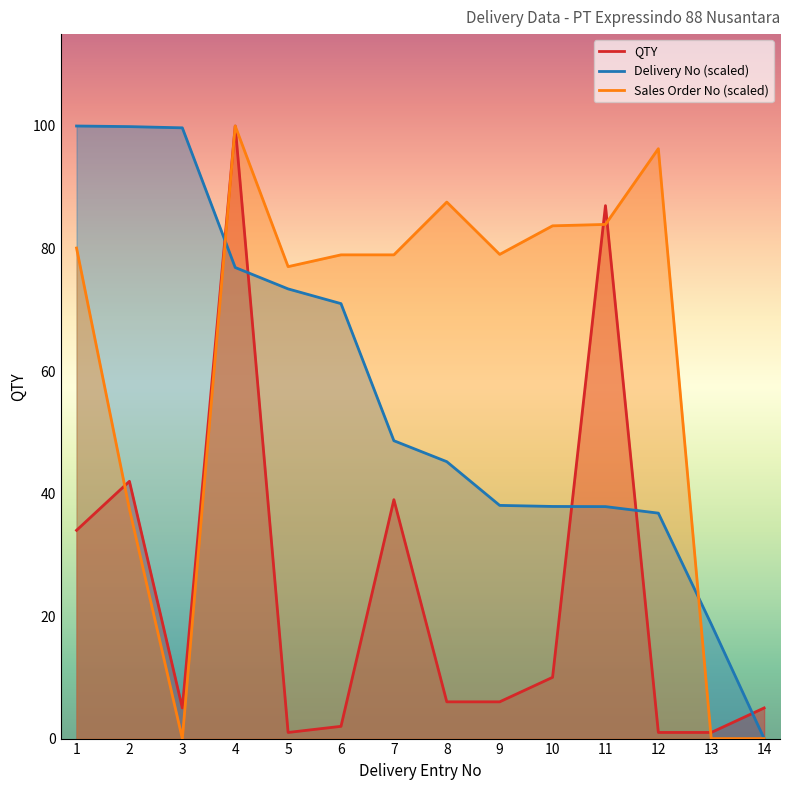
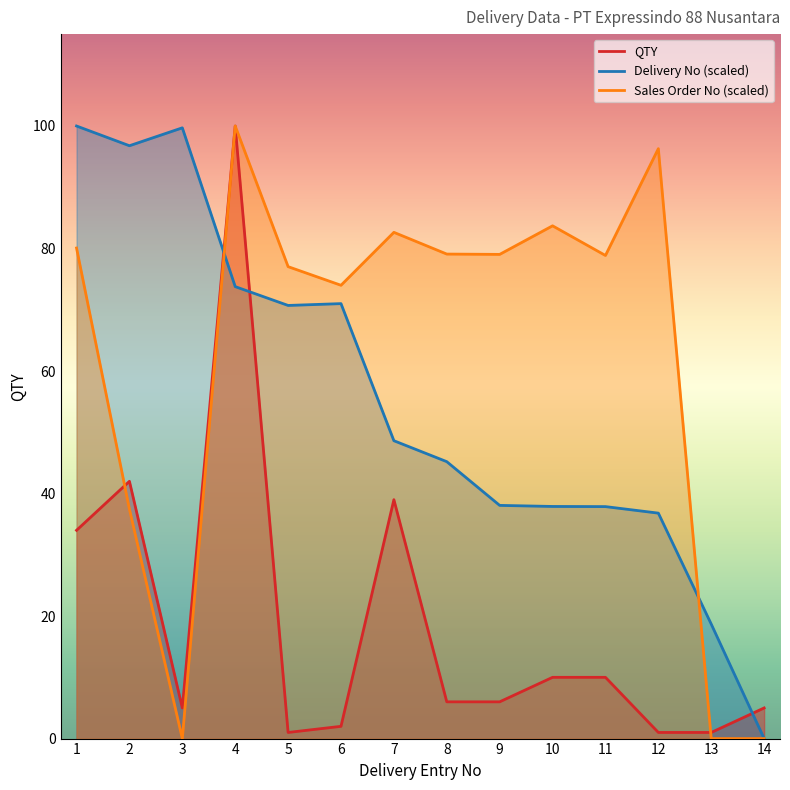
  {
    "QTY": {
      "1": 34,
      "2": 42,
      "3": 5,
      "5": 1,
      "6": 2,
      "7": 39,
      "8": 6,
      "9": 6,
      "10": 10,
-     "11": 87,
+     "11": 10,
      "12": 1,
      "13": 1,
      "14": 5
    },
    "Delivery No (scaled)": {
      "1": 100,
-     "2": 100,
+     "2": 97,
      "3": 100,
-     "4": 77,
-     "5": 73,
+     "4": 74,
+     "5": 71,
      "6": 71,
      "7": 49,
      "8": 45,
      "9": 38,
      "10": 38,
      "11": 38,
      "12": 37,
      "13": 19
    },
    "Sales Order No (scaled)": {
      "1": 80,
      "2": 37,
      "3": 0,
      "5": 77,
-     "6": 79,
-     "7": 79,
-     "8": 88,
+     "6": 74,
+     "7": 83,
+     "8": 79,
      "9": 79,
      "10": 84,
-     "11": 84,
+     "11": 79,
      "12": 96,
      "13": 0
    }
  }
